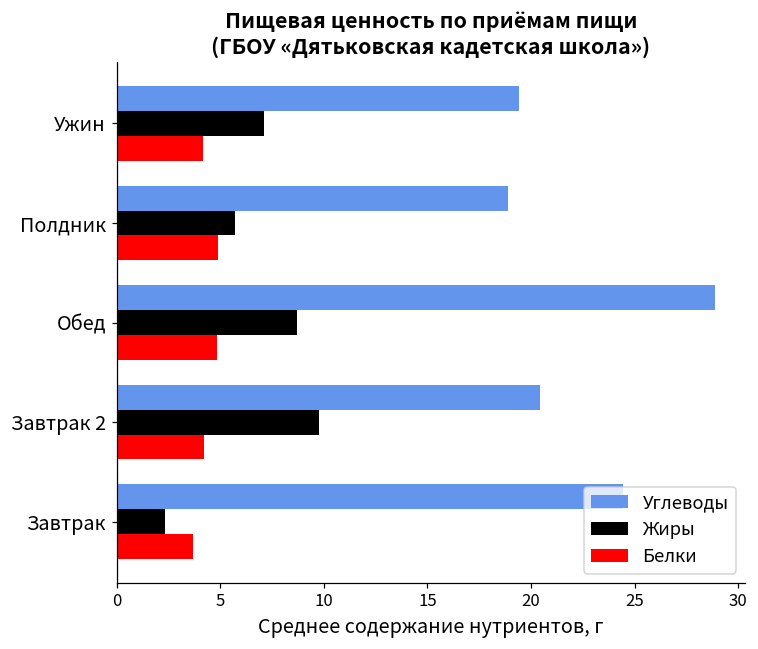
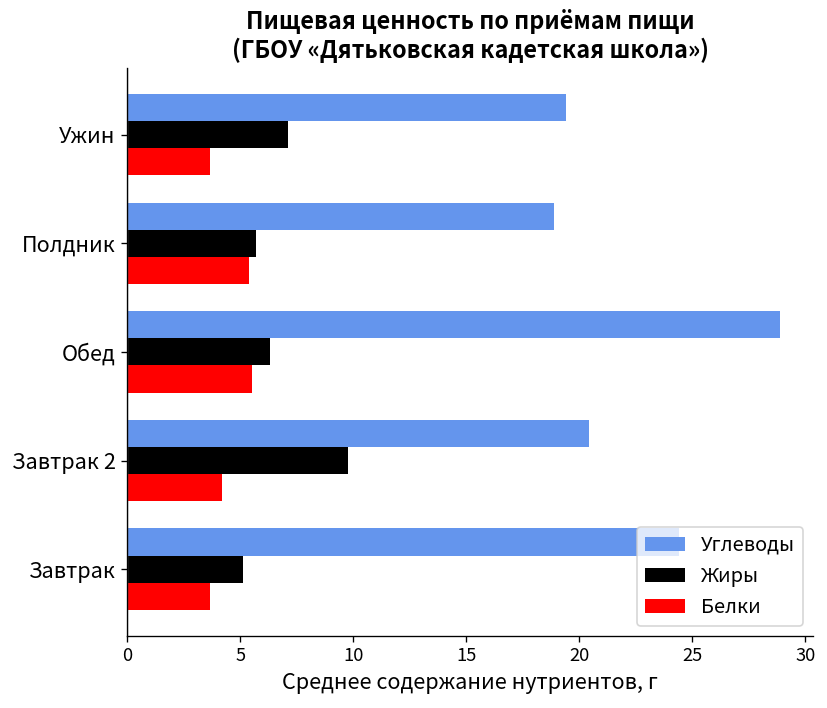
  {
    "Углеводы": {
      "Ужин": 19.4,
      "Полдник": 18.9,
      "Обед": 28.9,
      "Завтрак 2": 20.4
    },
    "Жиры": {
      "Ужин": 7.1,
      "Полдник": 5.7,
-     "Обед": 8.7,
+     "Обед": 6.3,
      "Завтрак 2": 9.8,
-     "Завтрак": 2.3
+     "Завтрак": 5.1
    },
    "Белки": {
-     "Ужин": 4.2,
-     "Полдник": 4.9,
-     "Обед": 4.8,
+     "Ужин": 3.7,
+     "Полдник": 5.4,
+     "Обед": 5.5,
      "Завтрак 2": 4.2,
      "Завтрак": 3.7
    }
  }
